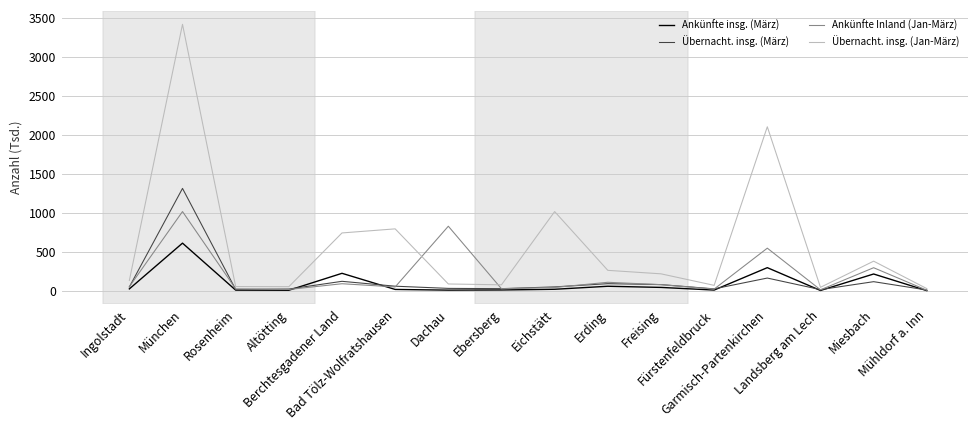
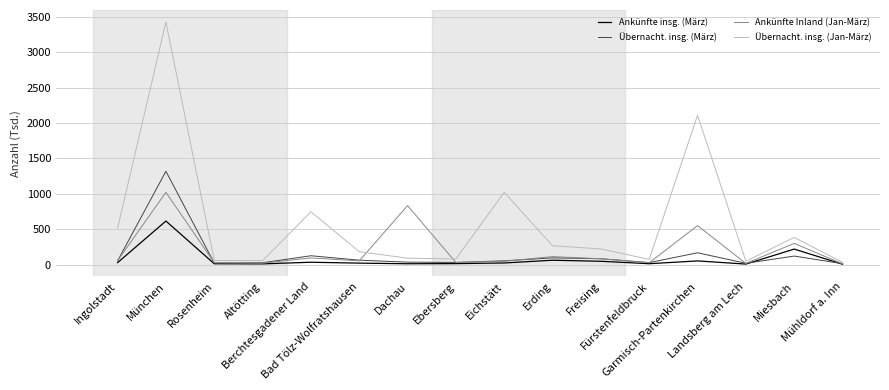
  {
    "Ankünfte insg. (März)": {
      "München": 600,
-     "Berchtesgadener Land": 200,
-     "Garmisch-Partenkirchen": 300,
+     "Berchtesgadener Land": 0,
+     "Garmisch-Partenkirchen": 100,
      "Miesbach": 200
    },
    "Übernacht. insg. (März)": {
      "München": 1300,
      "Garmisch-Partenkirchen": 200,
      "Miesbach": 100
    },
    "Ankünfte Inland (Jan-März)": {
      "München": 1000,
      "Dachau": 800,
      "Garmisch-Partenkirchen": 600,
      "Miesbach": 300
    },
    "Übernacht. insg. (Jan-März)": {
-     "Ingolstadt": 100,
+     "Ingolstadt": 500,
      "München": 3400,
      "Berchtesgadener Land": 700,
-     "Bad Tölz-Wolfratshausen": 800,
+     "Bad Tölz-Wolfratshausen": 200,
      "Dachau": 100,
      "Ebersberg": 100,
      "Eichstätt": 1000,
      "Erding": 300,
      "Freising": 200,
      "Fürstenfeldbruck": 100,
      "Garmisch-Partenkirchen": 2100,
      "Miesbach": 400
    }
  }
